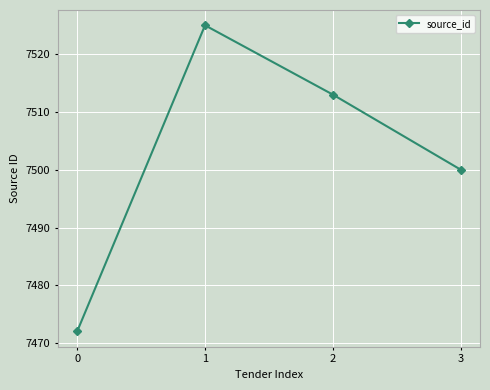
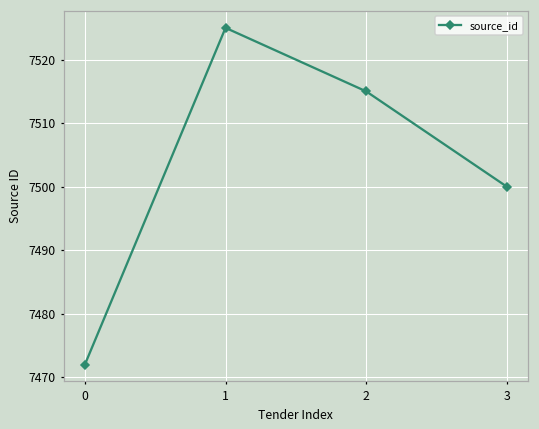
  {
    "0": 7472,
    "1": 7525,
-   "2": 7513,
+   "2": 7515,
    "3": 7500
  }
